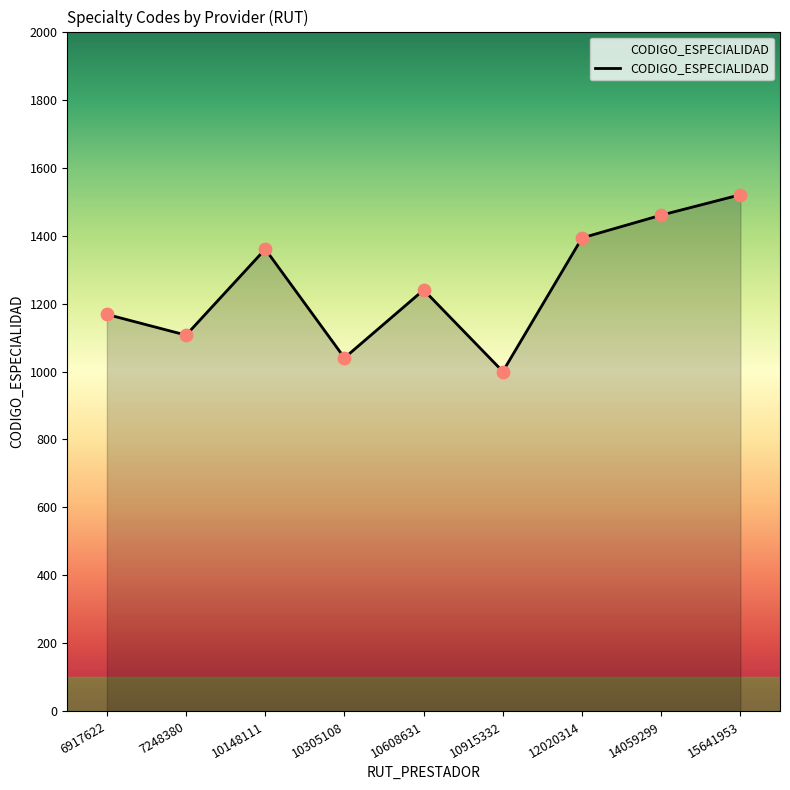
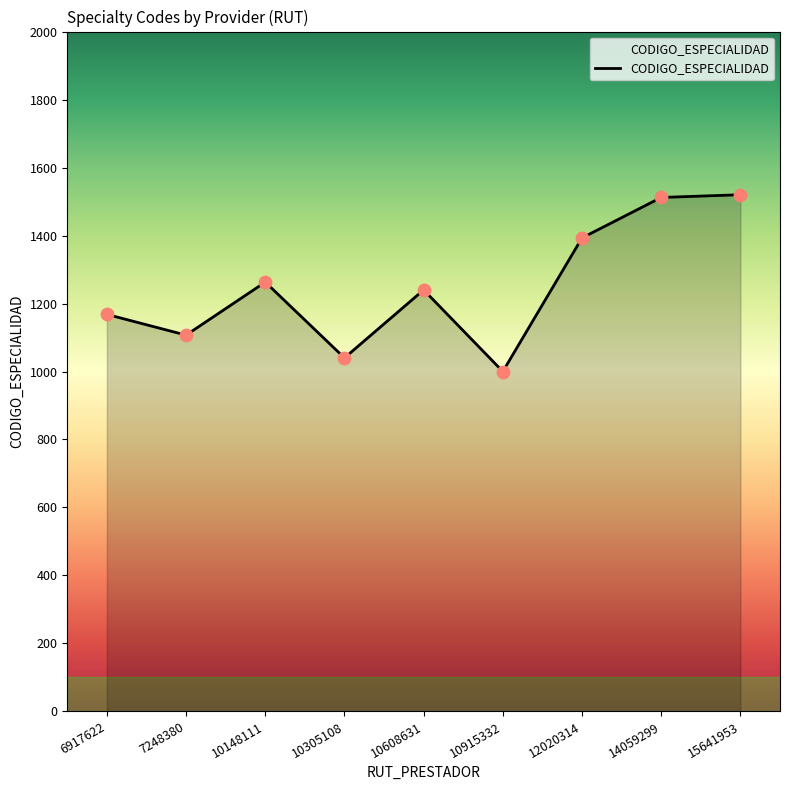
  {
    "6917622": 1170,
    "7248380": 1110,
-   "10148111": 1360,
+   "10148111": 1260,
    "10305108": 1040,
    "10608631": 1240,
    "10915332": 1000,
    "12020314": 1390,
-   "14059299": 1460,
+   "14059299": 1510,
    "15641953": 1520
  }
